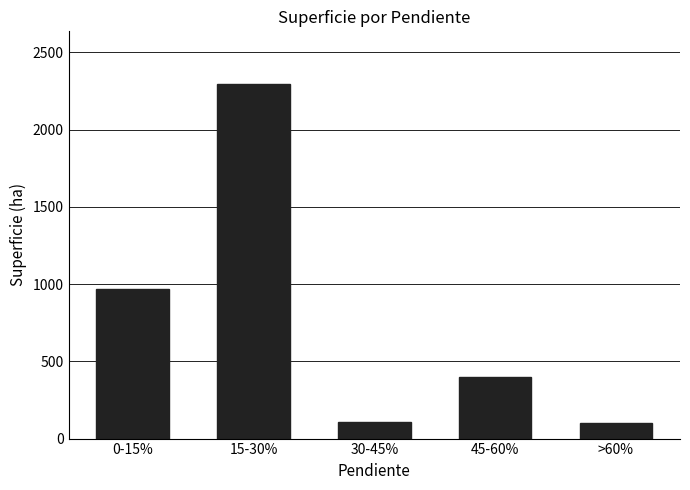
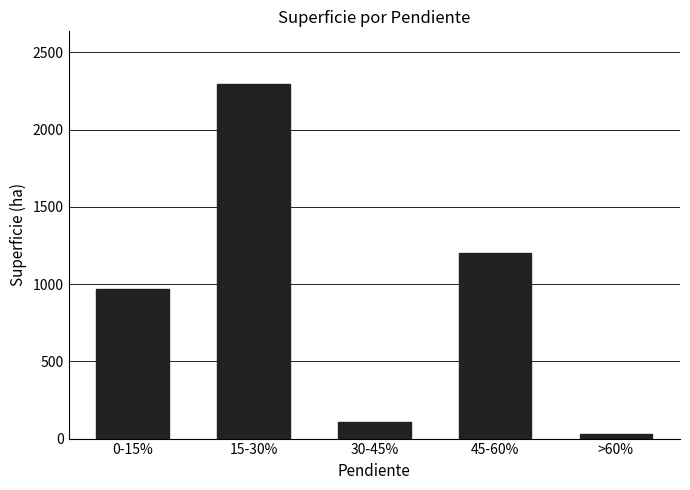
  {
    "0-15%": 970,
    "15-30%": 2290,
    "30-45%": 110,
-   "45-60%": 400,
-   ">60%": 100
+   "45-60%": 1200,
+   ">60%": 30
  }
